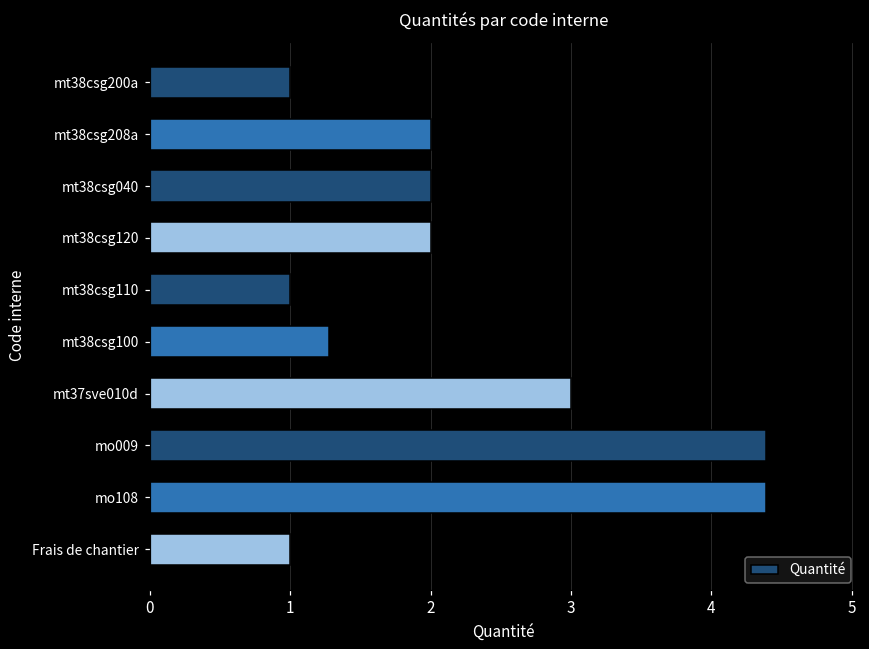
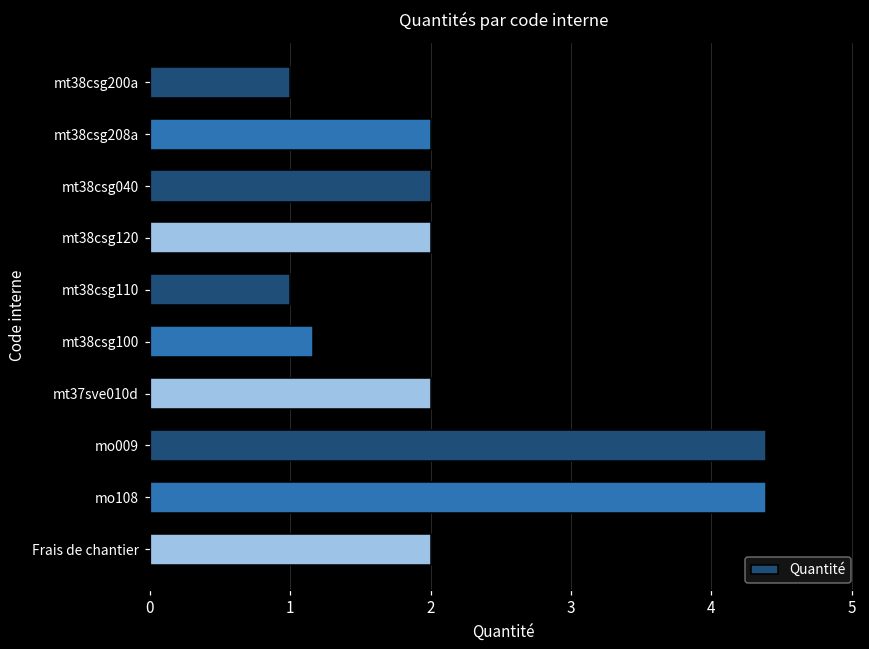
  {
    "mt38csg200a": 1.00,
    "mt38csg208a": 2.00,
    "mt38csg040": 2.00,
    "mt38csg120": 2.00,
    "mt38csg110": 1.00,
-   "mt38csg100": 1.28,
-   "mt37sve010d": 3,
+   "mt38csg100": 1.16,
+   "mt37sve010d": 2,
    "mo009": 4.39,
    "mo108": 4.39,
-   "Frais de chantier": 1
+   "Frais de chantier": 2
  }
